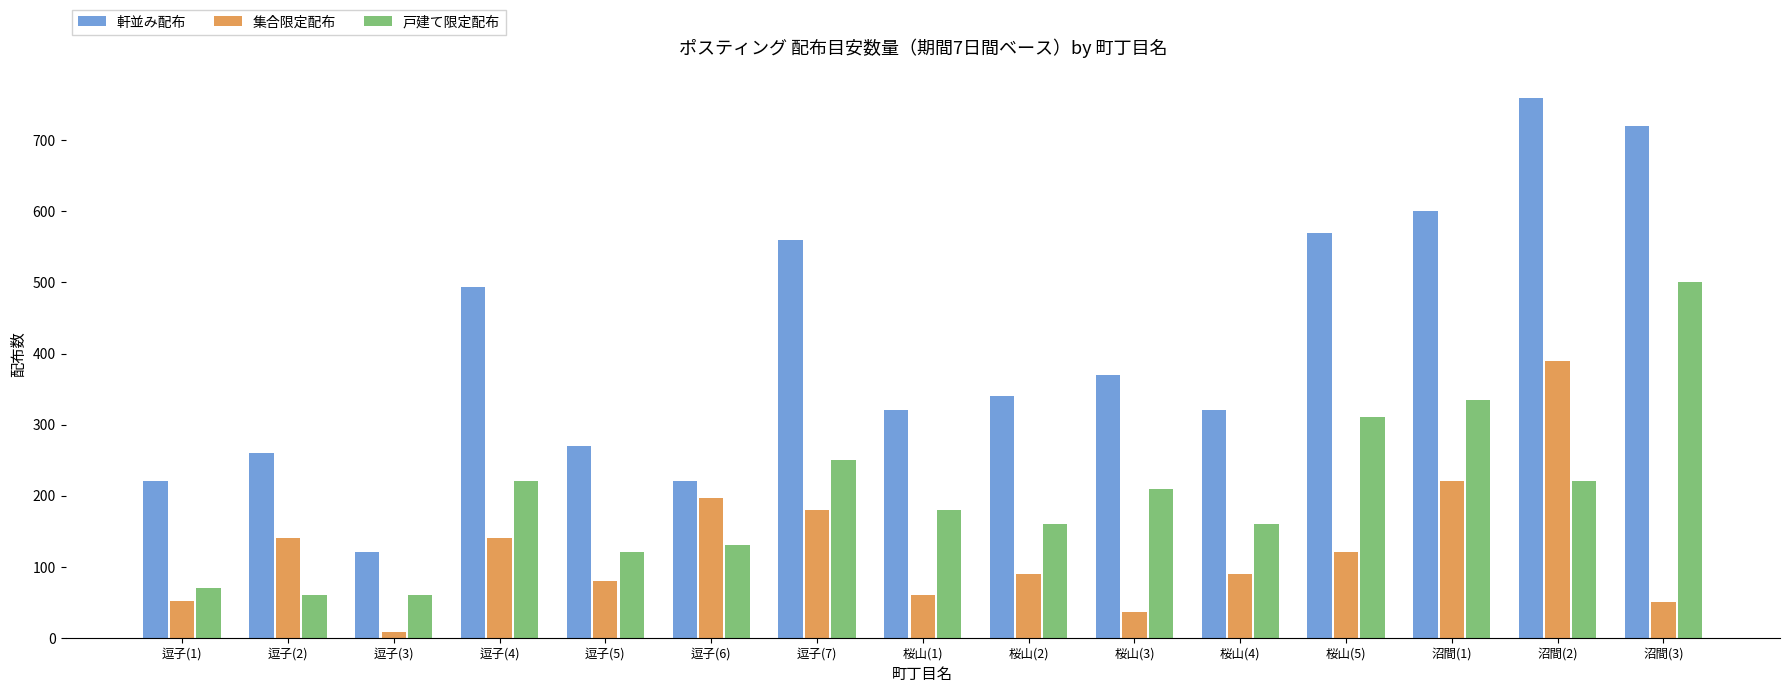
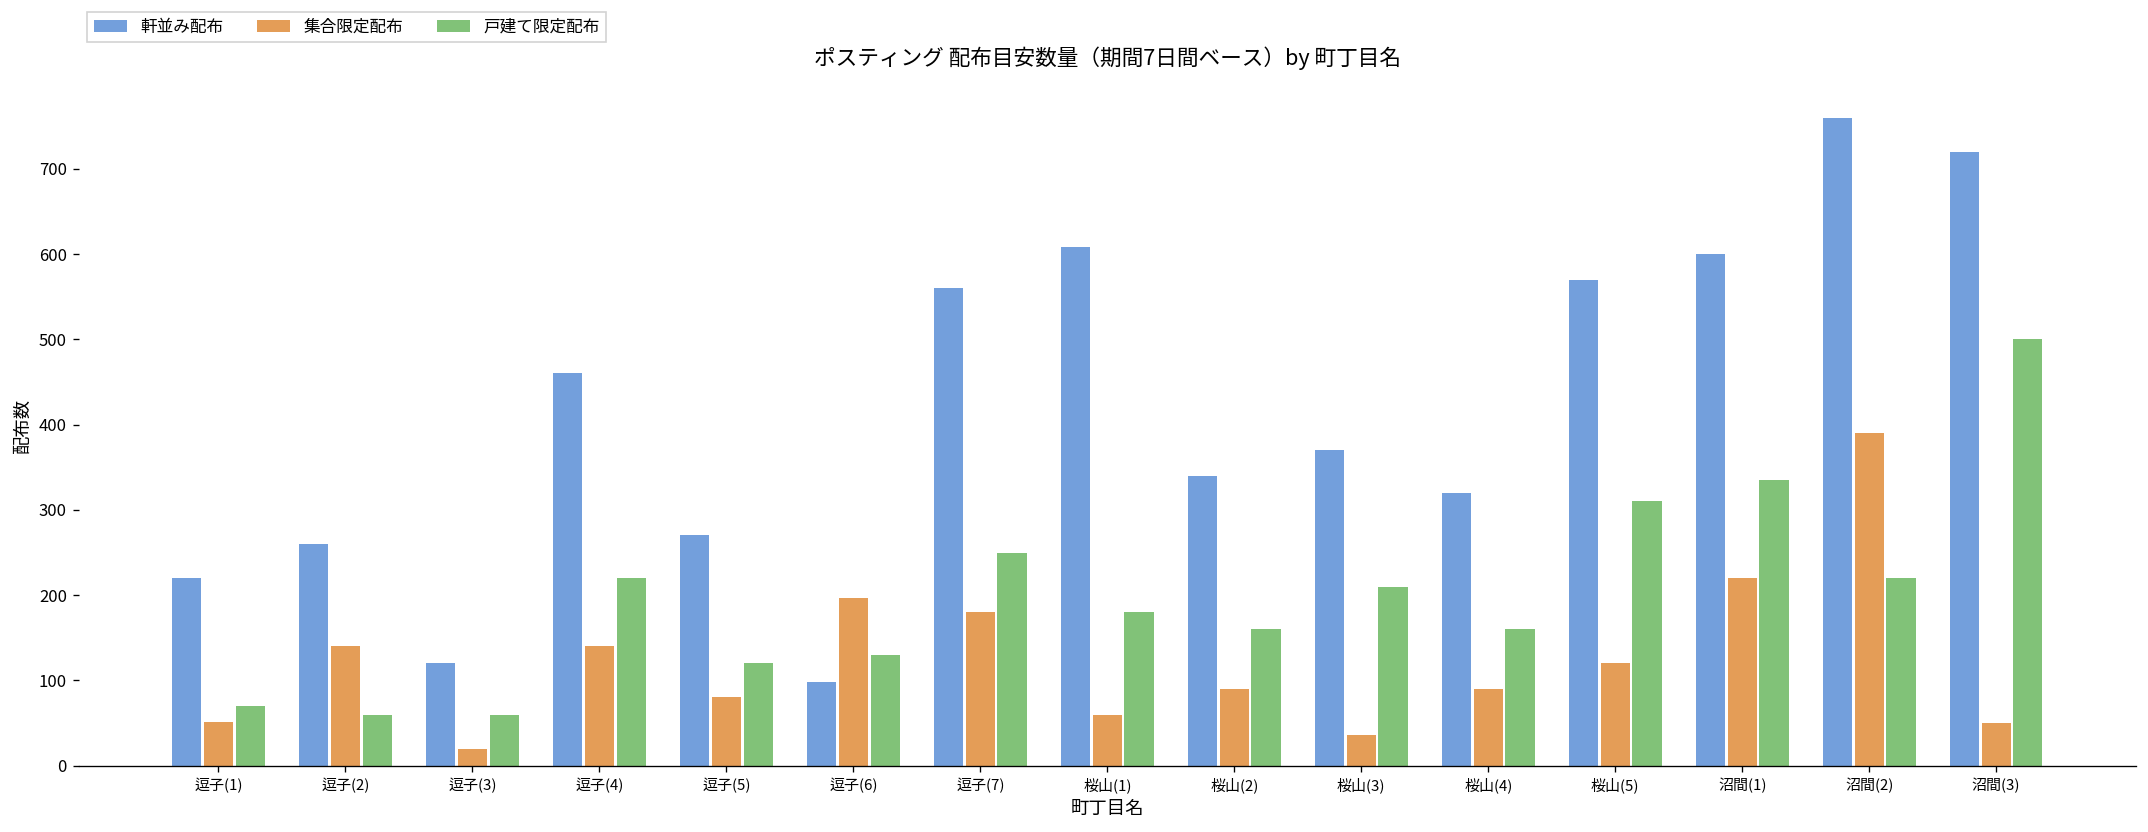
  {
    "軒並み配布": {
      "逗子(1)": 220,
      "逗子(2)": 260,
      "逗子(3)": 120,
-     "逗子(4)": 490,
+     "逗子(4)": 460,
      "逗子(5)": 270,
-     "逗子(6)": 220,
+     "逗子(6)": 100,
      "逗子(7)": 560,
-     "桜山(1)": 320,
+     "桜山(1)": 610,
      "桜山(2)": 340,
      "桜山(3)": 370,
      "桜山(4)": 320,
      "桜山(5)": 570,
      "沼間(1)": 600,
      "沼間(2)": 760,
      "沼間(3)": 720
    },
    "集合限定配布": {
      "逗子(1)": 50,
      "逗子(2)": 140,
-     "逗子(3)": 10,
+     "逗子(3)": 20,
      "逗子(4)": 140,
      "逗子(5)": 80,
      "逗子(6)": 200,
      "逗子(7)": 180,
      "桜山(1)": 60,
      "桜山(2)": 90,
      "桜山(3)": 40,
      "桜山(4)": 90,
      "桜山(5)": 120,
      "沼間(1)": 220,
      "沼間(2)": 390,
      "沼間(3)": 50
    },
    "戸建て限定配布": {
      "逗子(1)": 70,
      "逗子(2)": 60,
      "逗子(3)": 60,
      "逗子(4)": 220,
      "逗子(5)": 120,
      "逗子(6)": 130,
      "逗子(7)": 250,
      "桜山(1)": 180,
      "桜山(2)": 160,
      "桜山(3)": 210,
      "桜山(4)": 160,
      "桜山(5)": 310,
      "沼間(1)": 340,
      "沼間(2)": 220,
      "沼間(3)": 500
    }
  }
